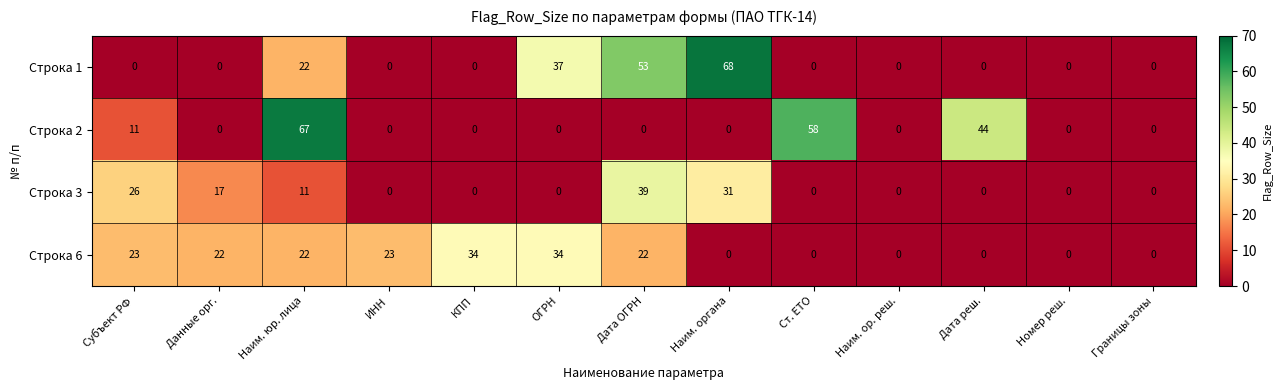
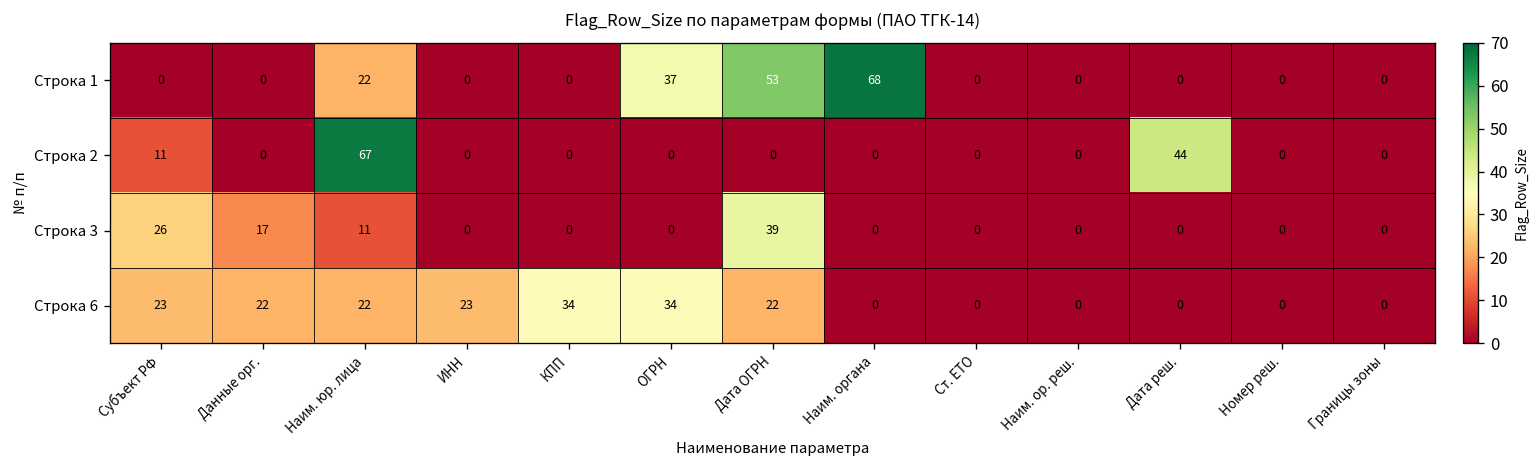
  {
    "Строка 1": {
      "Субъект РФ": 0,
      "Данные орг.": 0,
      "Наим. юр. лица": 22,
      "ИНН": 0,
      "КПП": 0,
      "ОГРН": 37,
      "Дата ОГРН": 53,
      "Наим. органа": 68,
      "Ст. ЕТО": 0,
      "Наим. ор. реш.": 0,
      "Дата реш.": 0,
      "Номер реш.": 0,
      "Границы зоны": 0
    },
    "Строка 2": {
      "Субъект РФ": 11,
      "Данные орг.": 0,
      "Наим. юр. лица": 67,
      "ИНН": 0,
      "КПП": 0,
      "ОГРН": 0,
      "Дата ОГРН": 0,
      "Наим. органа": 0,
-     "Ст. ЕТО": 58,
+     "Ст. ЕТО": 0,
      "Наим. ор. реш.": 0,
      "Дата реш.": 44,
      "Номер реш.": 0,
      "Границы зоны": 0
    },
    "Строка 3": {
      "Субъект РФ": 26,
      "Данные орг.": 17,
      "Наим. юр. лица": 11,
      "ИНН": 0,
      "КПП": 0,
      "ОГРН": 0,
      "Дата ОГРН": 39,
-     "Наим. органа": 31,
+     "Наим. органа": 0,
      "Ст. ЕТО": 0,
      "Наим. ор. реш.": 0,
      "Дата реш.": 0,
      "Номер реш.": 0,
      "Границы зоны": 0
    },
    "Строка 6": {
      "Субъект РФ": 23,
      "Данные орг.": 22,
      "Наим. юр. лица": 22,
      "ИНН": 23,
      "КПП": 34,
      "ОГРН": 34,
      "Дата ОГРН": 22,
      "Наим. органа": 0,
      "Ст. ЕТО": 0,
      "Наим. ор. реш.": 0,
      "Дата реш.": 0,
      "Номер реш.": 0,
      "Границы зоны": 0
    }
  }
